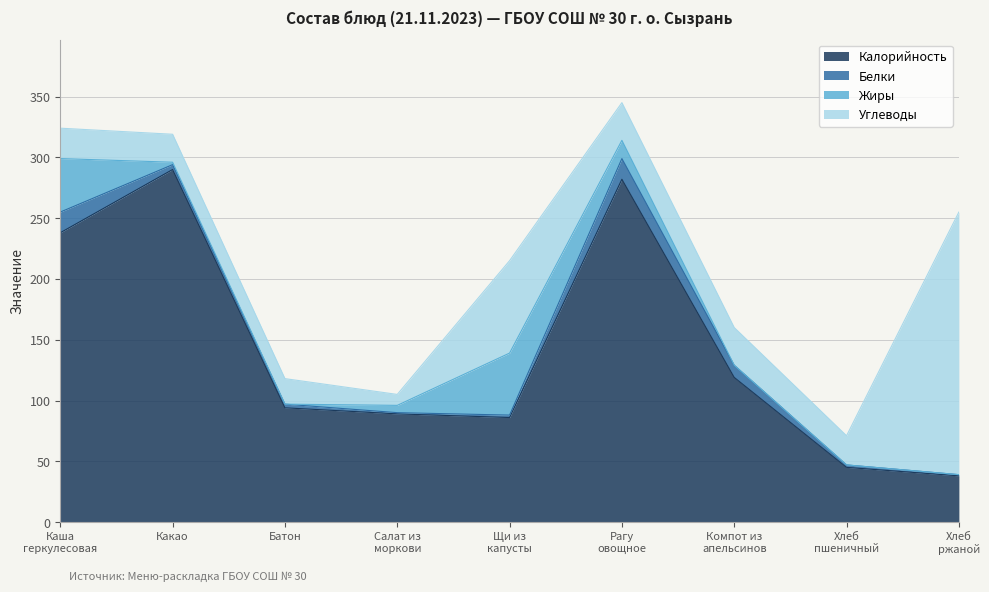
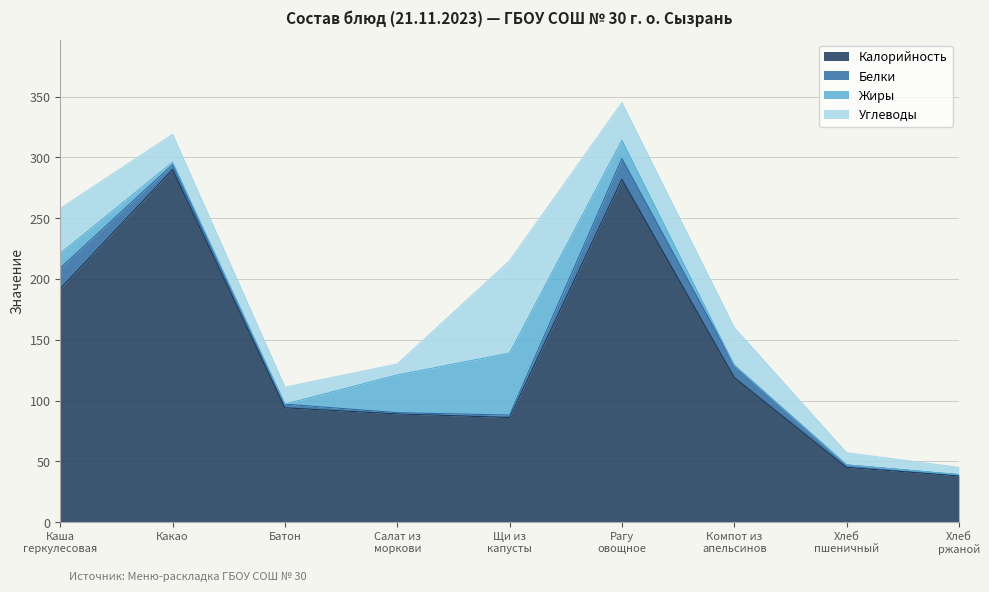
  {
    "Калорийность": {
-     "Каша геркулесовая": 238,
+     "Каша геркулесовая": 192,
      "Какао": 290,
      "Батон": 94,
      "Рагу овощное": 282,
      "Компот из апельсинов": 119
    },
    "Белки": {
      "Каша геркулесовая": 17,
      "Рагу овощное": 17
    },
    "Жиры": {
-     "Каша геркулесовая": 44,
-     "Салат из моркови": 6,
+     "Каша геркулесовая": 12,
+     "Салат из моркови": 31,
      "Щи из капусты": 51,
      "Рагу овощное": 15
    },
    "Углеводы": {
-     "Каша геркулесовая": 25,
+     "Каша геркулесовая": 37,
      "Какао": 23,
-     "Батон": 21,
+     "Батон": 14,
      "Салат из моркови": 9,
      "Щи из капусты": 76,
      "Рагу овощное": 31,
      "Компот из апельсинов": 31,
-     "Хлеб пшеничный": 24,
-     "Хлеб ржаной": 216
+     "Хлеб пшеничный": 10,
+     "Хлеб ржаной": 6
    }
  }
